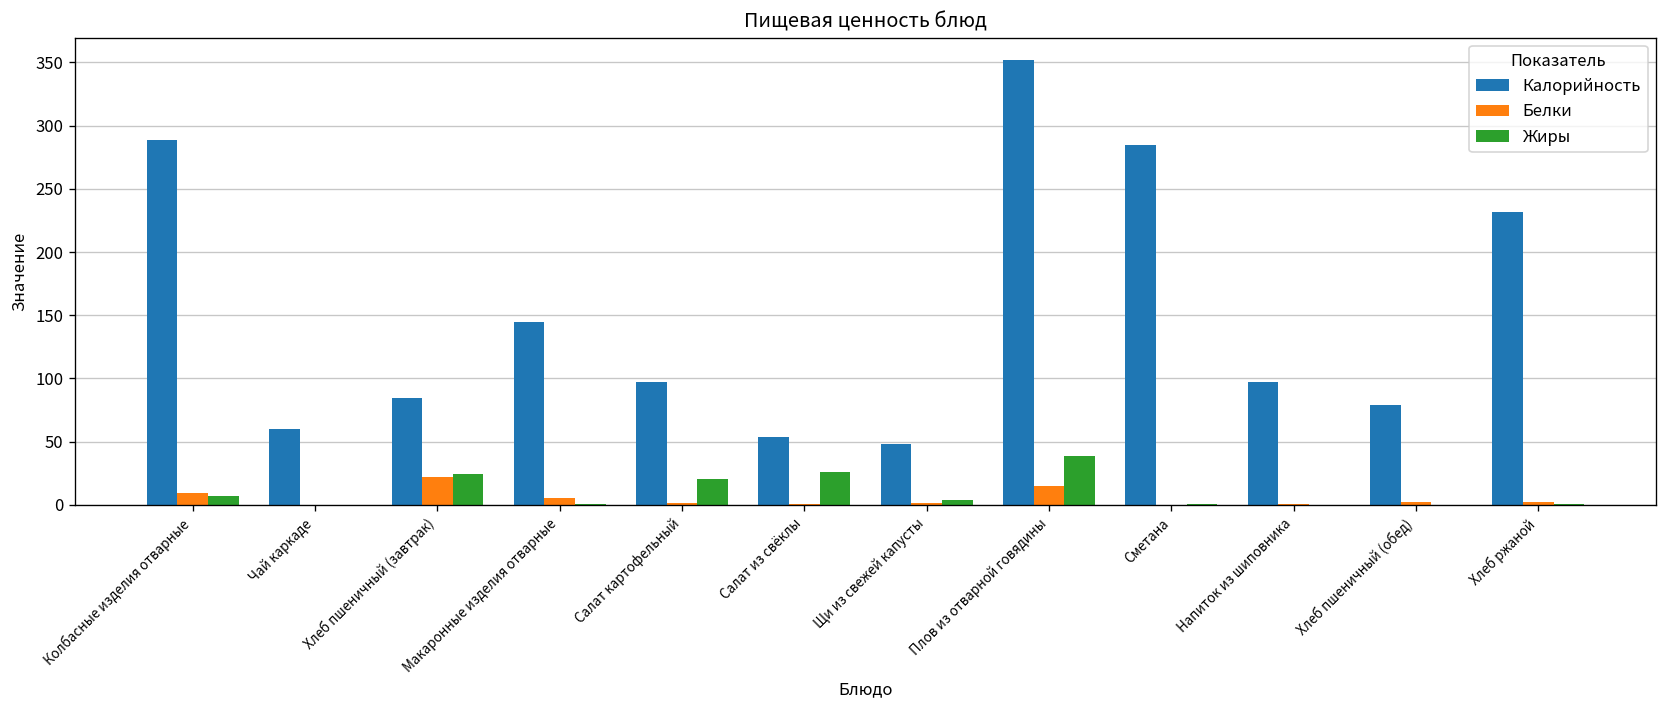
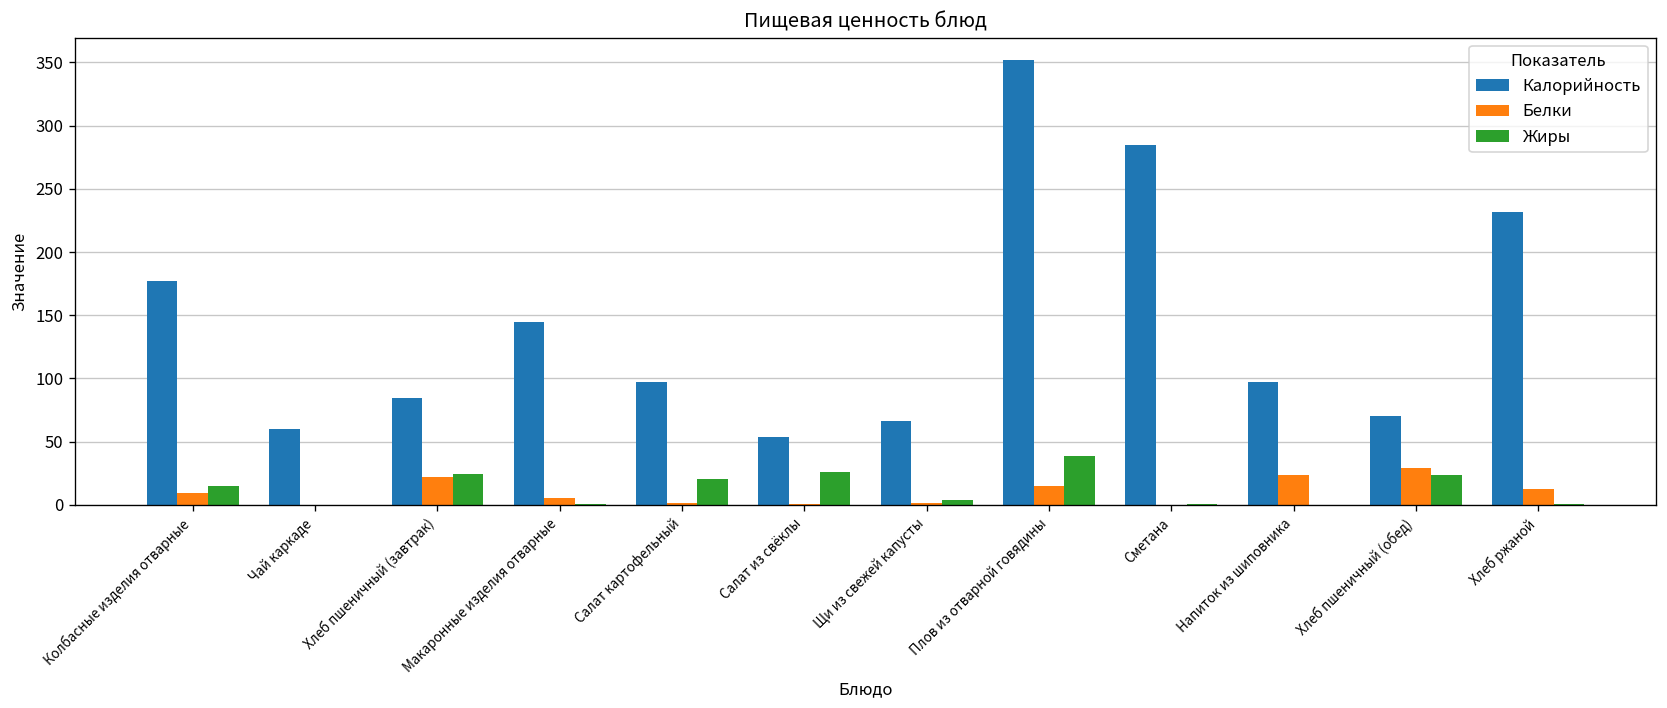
  {
    "Калорийность": {
-     "Колбасные изделия отварные": 289,
+     "Колбасные изделия отварные": 177,
      "Чай каркаде": 60,
      "Хлеб пшеничный (завтрак)": 85,
      "Макаронные изделия отварные": 145,
      "Салат картофельный": 97,
      "Салат из свёклы": 54,
-     "Щи из свежей капусты": 48,
+     "Щи из свежей капусты": 66,
      "Плов из отварной говядины": 352,
      "Сметана": 285,
      "Напиток из шиповника": 97,
-     "Хлеб пшеничный (обед)": 79,
+     "Хлеб пшеничный (обед)": 71,
      "Хлеб ржаной": 231
    },
    "Белки": {
      "Колбасные изделия отварные": 9,
      "Чай каркаде": 0,
      "Хлеб пшеничный (завтрак)": 22,
      "Макаронные изделия отварные": 6,
      "Плов из отварной говядины": 15,
-     "Напиток из шиповника": 1,
-     "Хлеб пшеничный (обед)": 2,
-     "Хлеб ржаной": 2
+     "Напиток из шиповника": 23,
+     "Хлеб пшеничный (обед)": 29,
+     "Хлеб ржаной": 13
    },
    "Жиры": {
-     "Колбасные изделия отварные": 7,
+     "Колбасные изделия отварные": 15,
      "Чай каркаде": 0,
      "Хлеб пшеничный (завтрак)": 25,
      "Салат картофельный": 21,
      "Салат из свёклы": 26,
      "Щи из свежей капусты": 4,
      "Плов из отварной говядины": 39,
-     "Хлеб пшеничный (обед)": 0
+     "Хлеб пшеничный (обед)": 24
    }
  }
